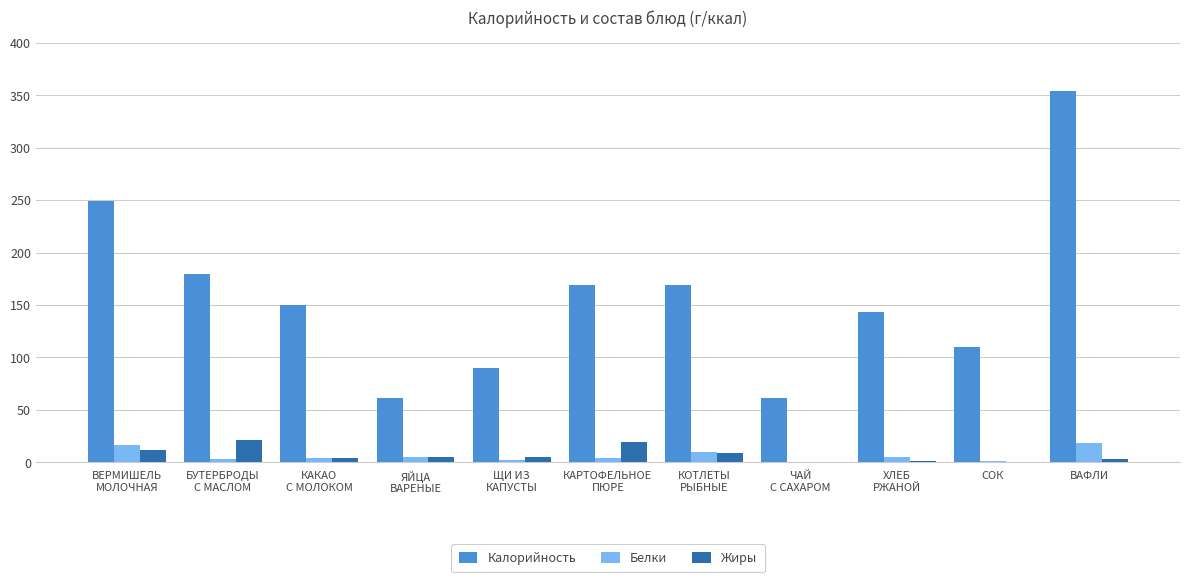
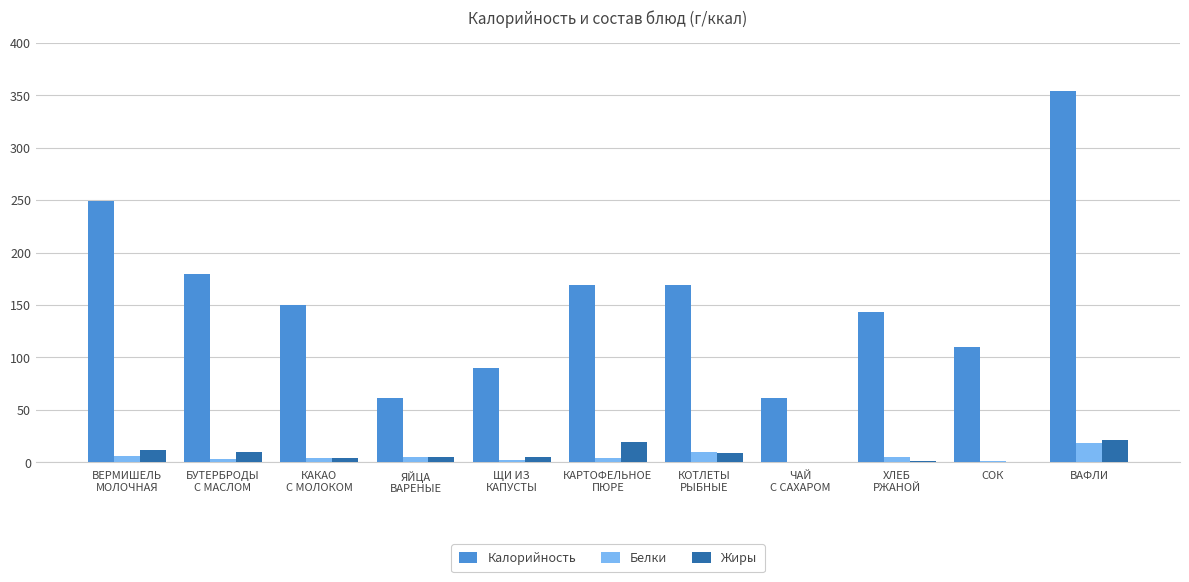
  {
    "Калорийность": {
      "ВЕРМИШЕЛЬ МОЛОЧНАЯ": 249,
      "БУТЕРБРОДЫ С МАСЛОМ": 180,
      "КАКАО С МОЛОКОМ": 150,
      "ЯЙЦА ВАРЕНЫЕ": 61,
      "ЩИ ИЗ КАПУСТЫ": 90,
      "КАРТОФЕЛЬНОЕ ПЮРЕ": 169,
      "КОТЛЕТЫ РЫБНЫЕ": 169,
      "ЧАЙ С САХАРОМ": 61,
      "ХЛЕБ РЖАНОЙ": 143,
      "СОК": 110,
      "ВАФЛИ": 354
    },
    "Белки": {
-     "ВЕРМИШЕЛЬ МОЛОЧНАЯ": 16,
+     "ВЕРМИШЕЛЬ МОЛОЧНАЯ": 6,
      "БУТЕРБРОДЫ С МАСЛОМ": 3,
      "КАКАО С МОЛОКОМ": 4,
      "ЯЙЦА ВАРЕНЫЕ": 5,
      "КАРТОФЕЛЬНОЕ ПЮРЕ": 4,
      "КОТЛЕТЫ РЫБНЫЕ": 10,
      "ЧАЙ С САХАРОМ": 0,
      "ХЛЕБ РЖАНОЙ": 5,
      "ВАФЛИ": 18
    },
    "Жиры": {
      "ВЕРМИШЕЛЬ МОЛОЧНАЯ": 12,
-     "БУТЕРБРОДЫ С МАСЛОМ": 21,
+     "БУТЕРБРОДЫ С МАСЛОМ": 10,
      "КАКАО С МОЛОКОМ": 4,
      "ЯЙЦА ВАРЕНЫЕ": 5,
      "ЩИ ИЗ КАПУСТЫ": 5,
      "КАРТОФЕЛЬНОЕ ПЮРЕ": 19,
      "КОТЛЕТЫ РЫБНЫЕ": 9,
      "ЧАЙ С САХАРОМ": 0,
      "СОК": 0,
-     "ВАФЛИ": 3
+     "ВАФЛИ": 21
    }
  }
